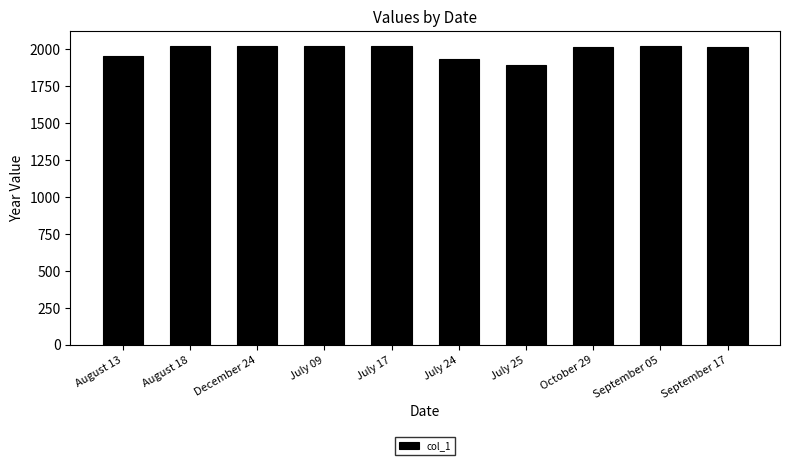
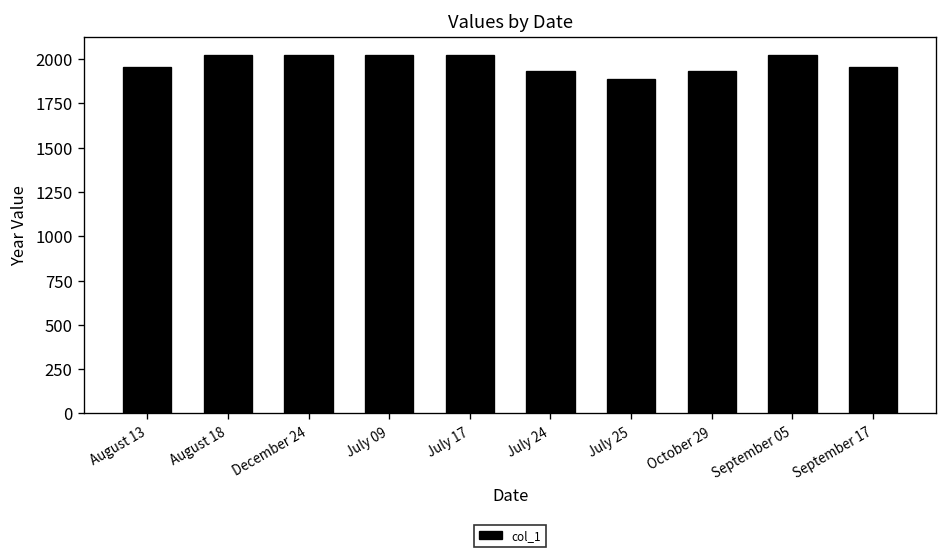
  {
    "August 13": 1950,
    "August 18": 2020,
    "December 24": 2020,
    "July 09": 2020,
    "July 17": 2020,
    "July 24": 1930,
    "July 25": 1890,
-   "October 29": 2020,
+   "October 29": 1930,
    "September 05": 2020,
-   "September 17": 2020
+   "September 17": 1960
  }
